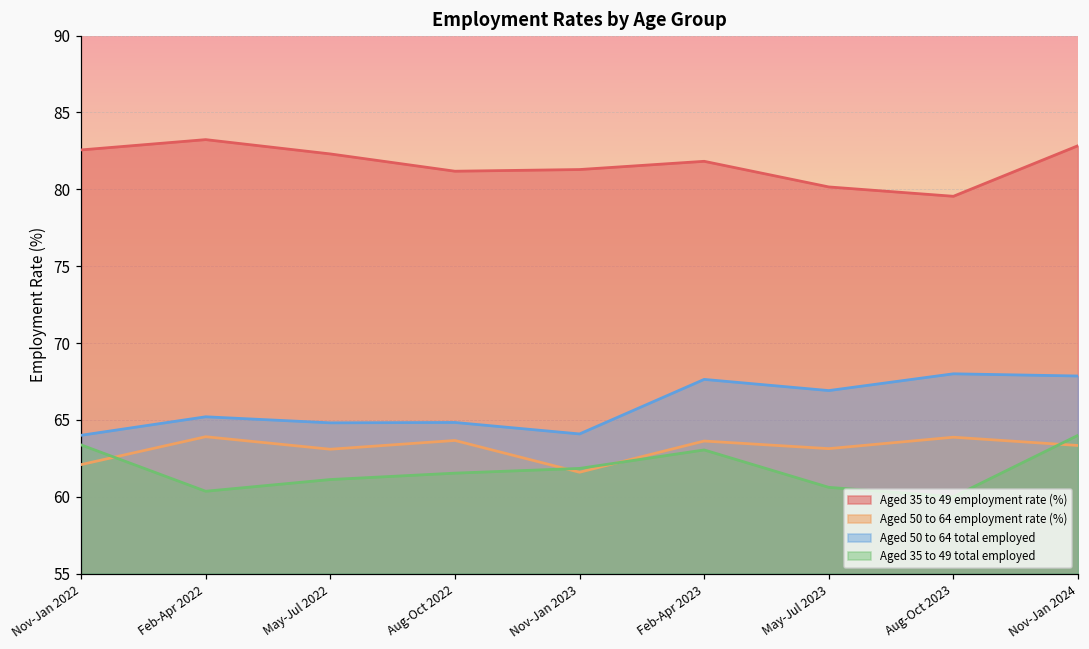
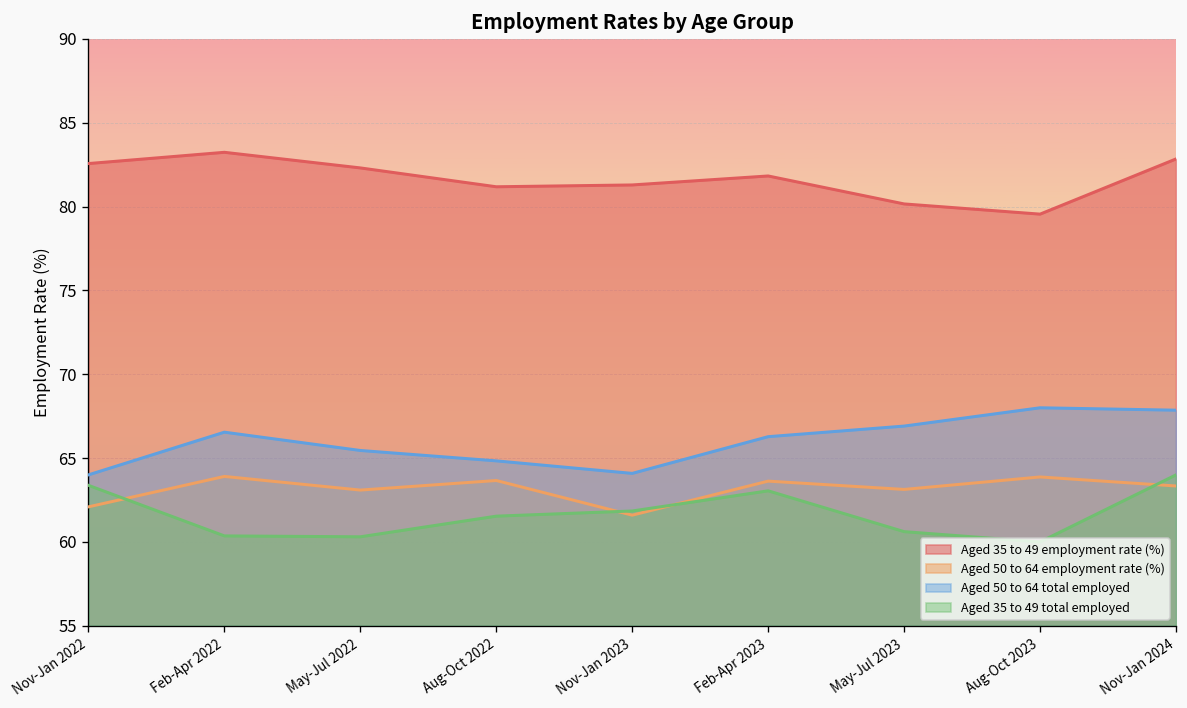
  {
    "Aged 50 to 64 total employed": {
      "Nov-Jan 2022": 64.0,
-     "Feb-Apr 2022": 65.2,
-     "May-Jul 2022": 64.8,
+     "Feb-Apr 2022": 66.5,
+     "May-Jul 2022": 65.5,
      "Aug-Oct 2022": 64.8,
      "Nov-Jan 2023": 64.1,
-     "Feb-Apr 2023": 67.6,
+     "Feb-Apr 2023": 66.3,
      "May-Jul 2023": 66.9,
      "Aug-Oct 2023": 68.0,
      "Nov-Jan 2024": 67.9
    },
    "Aged 35 to 49 total employed": {
      "Nov-Jan 2022": 63.4,
      "Feb-Apr 2022": 60.4,
-     "May-Jul 2022": 61.1,
+     "May-Jul 2022": 60.3,
      "Aug-Oct 2022": 61.5,
      "Nov-Jan 2023": 61.8,
      "Feb-Apr 2023": 63.0,
      "May-Jul 2023": 60.6,
      "Nov-Jan 2024": 64.0
    }
  }
